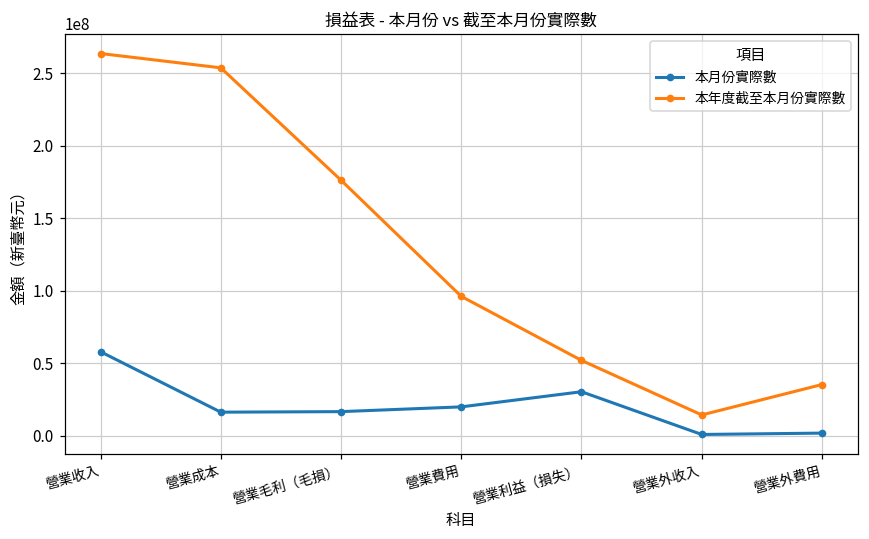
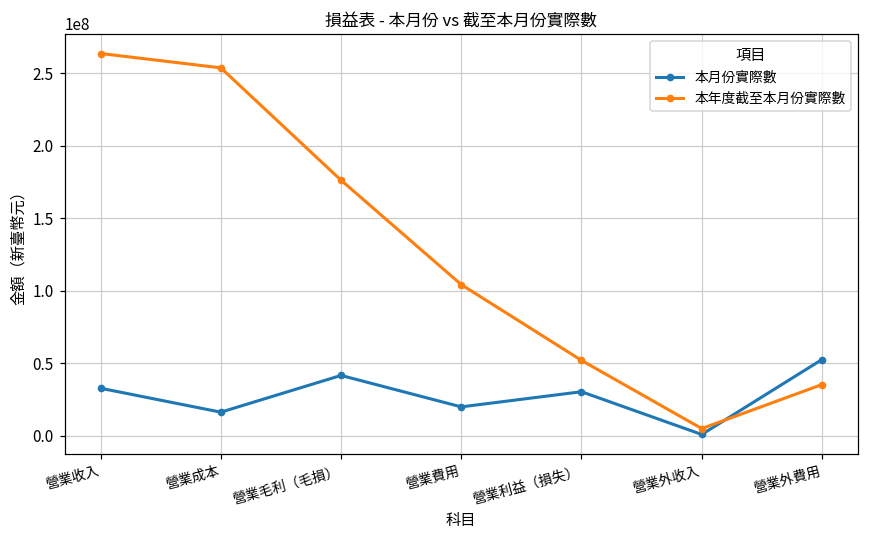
  {
    "本月份實際數": {
-     "營業收入": 58000000,
+     "營業收入": 33000000,
      "營業成本": 16000000,
-     "營業毛利（毛損）": 17000000,
+     "營業毛利（毛損）": 42000000,
      "營業費用": 20000000,
      "營業利益（損失）": 30000000,
      "營業外收入": 1000000,
-     "營業外費用": 2000000
+     "營業外費用": 53000000
    },
    "本年度截至本月份實際數": {
      "營業收入": 264000000,
      "營業成本": 254000000,
      "營業毛利（毛損）": 176000000,
-     "營業費用": 96000000,
+     "營業費用": 104000000,
      "營業利益（損失）": 52000000,
-     "營業外收入": 14000000,
+     "營業外收入": 5000000,
      "營業外費用": 35000000
    }
  }
